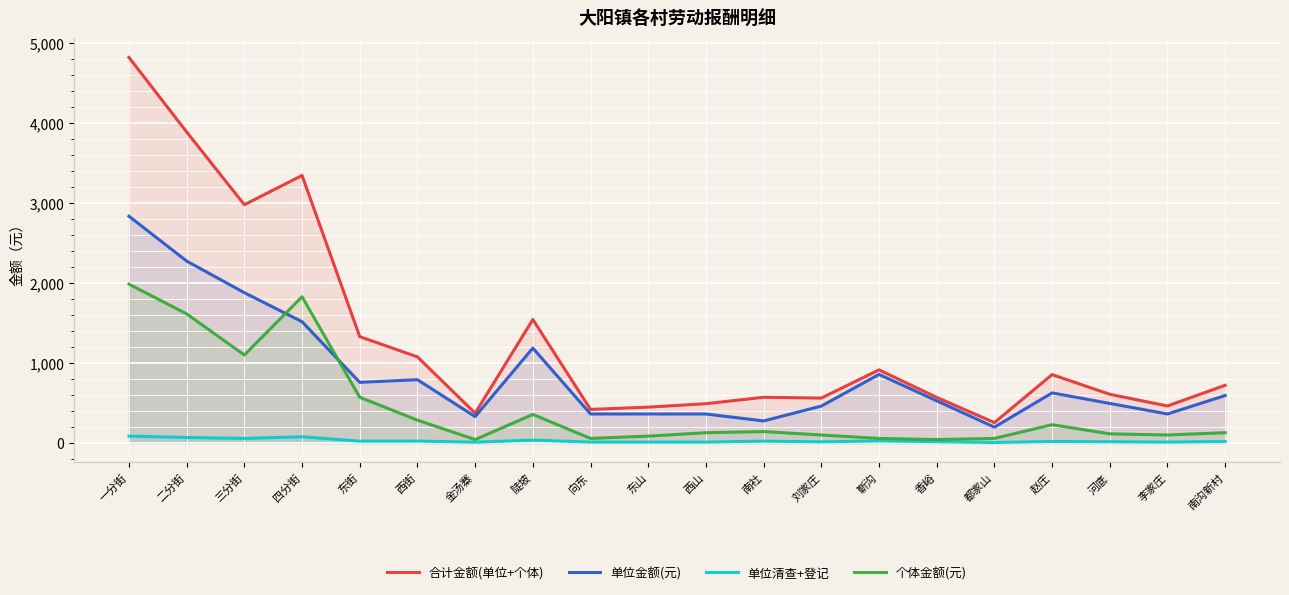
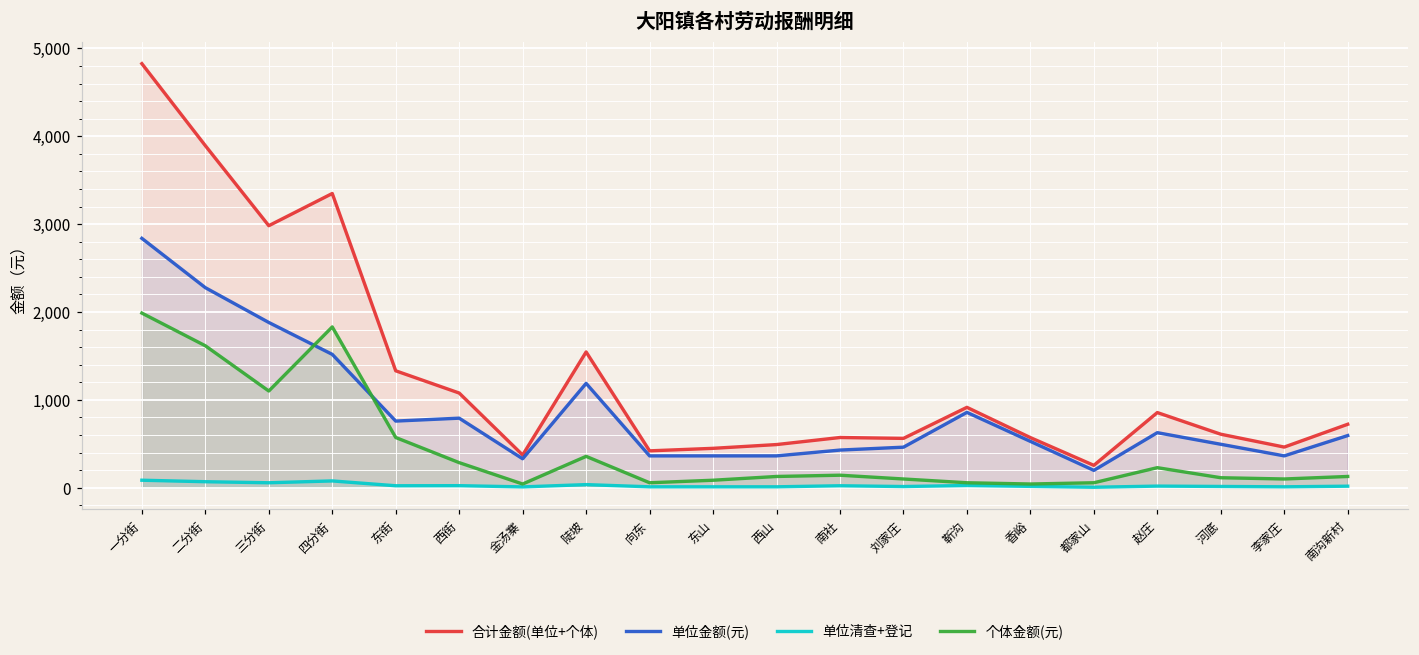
  {
    "合计金额(单位+个体)": {
      "一分街": "4,800",
      "二分街": "3,900",
      "三分街": "3,000",
      "四分街": "3,300",
      "东街": "1,300",
      "西街": "1,100",
      "金汤寨": "400",
      "陡坡": "1,500",
      "向东": "400",
      "东山": "400",
      "西山": "500",
      "南社": "600",
      "刘家庄": "600",
      "靳沟": "900",
      "香峪": "600",
      "都家山": "300",
      "赵庄": "900",
      "河底": "600",
      "李家庄": "500",
      "南沟新村": "700"
    },
    "单位金额(元)": {
      "一分街": "2,800",
      "二分街": "2,300",
      "三分街": "1,900",
      "四分街": "1,500",
      "东街": "800",
      "西街": "800",
      "金汤寨": "300",
      "陡坡": "1,200",
      "向东": "400",
      "东山": "400",
      "西山": "400",
-     "南社": "300",
+     "南社": "400",
      "刘家庄": "500",
      "靳沟": "900",
      "香峪": "500",
      "都家山": "200",
      "赵庄": "600",
      "河底": "500",
      "李家庄": "400",
      "南沟新村": "600"
    },
    "单位清查+登记": {
      "一分街": "100",
      "二分街": "100",
      "三分街": "100",
      "四分街": "100",
      "东街": "0",
      "西街": "0",
      "金汤寨": "0",
      "陡坡": "0",
      "向东": "0",
      "东山": "0",
      "西山": "0",
      "南社": "0",
      "刘家庄": "0",
      "都家山": "0",
      "赵庄": "0",
      "河底": "0",
      "李家庄": "0",
      "南沟新村": "0"
    },
    "个体金额(元)": {
      "一分街": "2,000",
      "二分街": "1,600",
      "三分街": "1,100",
      "四分街": "1,800",
      "东街": "600",
      "西街": "300",
      "金汤寨": "0",
      "陡坡": "400",
      "向东": "100",
      "东山": "100",
      "西山": "100",
      "南社": "100",
      "刘家庄": "100",
      "都家山": "100",
      "赵庄": "200",
      "河底": "100",
      "李家庄": "100",
      "南沟新村": "100"
    }
  }
